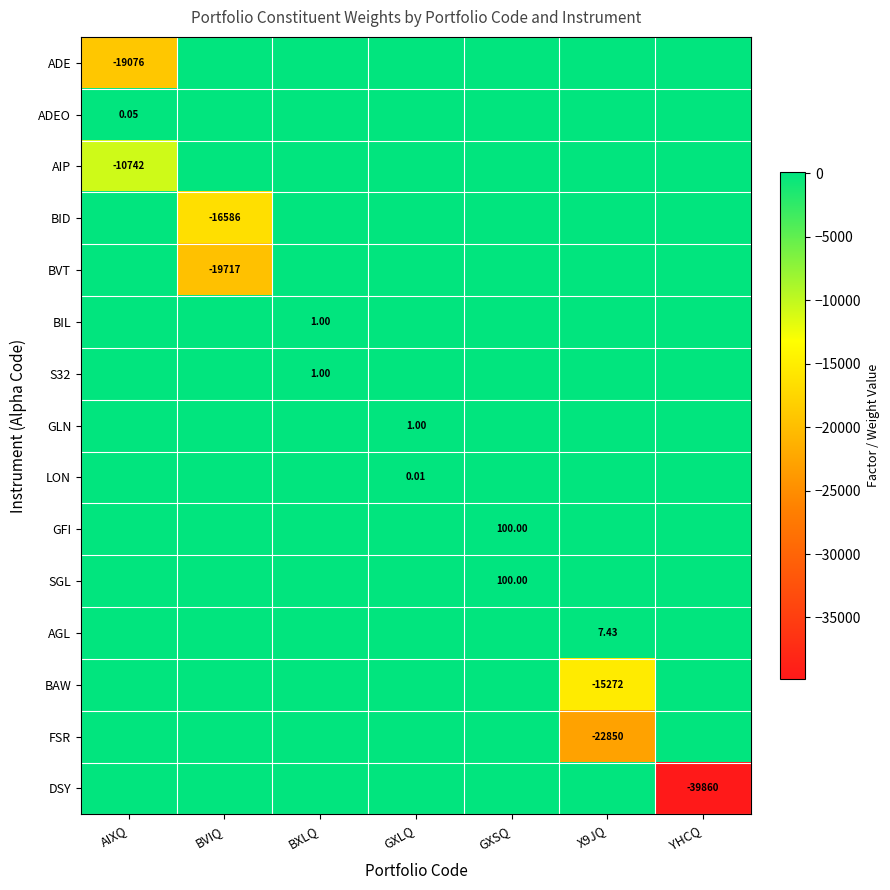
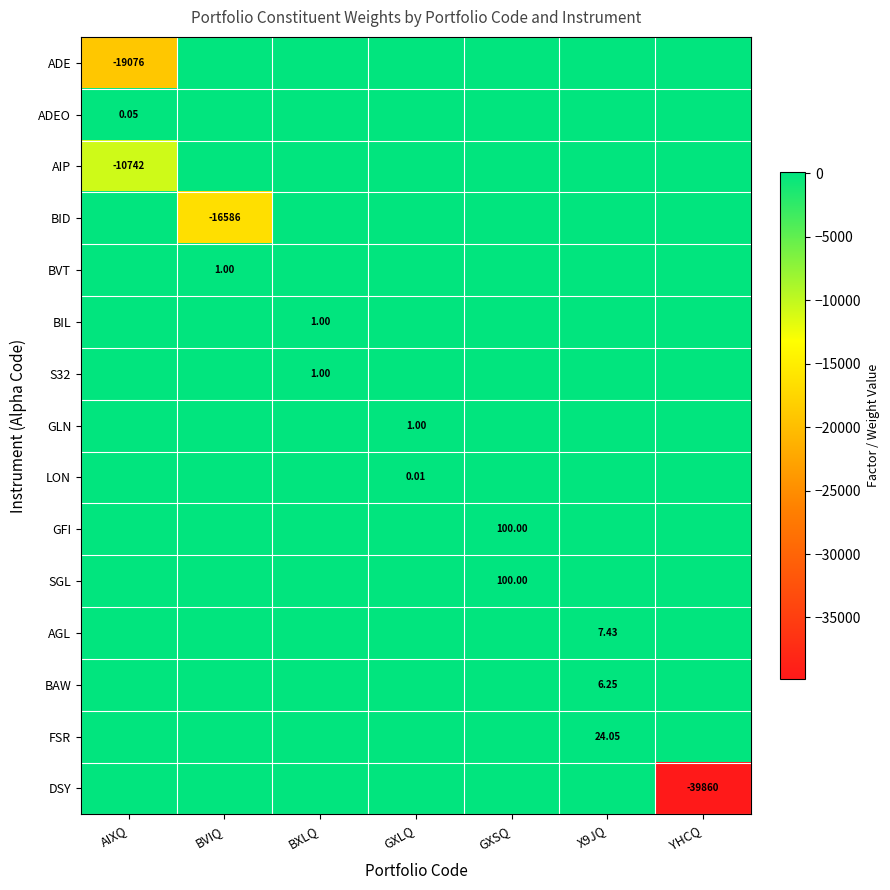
  {
    "ADE": {
      "AIXQ": -19076
    },
    "ADEO": {
      "AIXQ": 0.05
    },
    "AIP": {
      "AIXQ": -10742
    },
    "BID": {
      "BVIQ": -16586
    },
    "BVT": {
-     "BVIQ": -19717
+     "BVIQ": 1.00
    },
    "BIL": {
      "BXLQ": 1.00
    },
    "S32": {
      "BXLQ": 1.00
    },
    "GLN": {
      "GXLQ": 1.00
    },
    "LON": {
      "GXLQ": 0.01
    },
    "GFI": {
      "GXSQ": 100.00
    },
    "SGL": {
      "GXSQ": 100.00
    },
    "AGL": {
      "X9JQ": 7.43
    },
    "BAW": {
-     "X9JQ": -15272
+     "X9JQ": 6.25
    },
    "FSR": {
-     "X9JQ": -22850
+     "X9JQ": 24.05
    },
    "DSY": {
      "YHCQ": -39860
    }
  }
